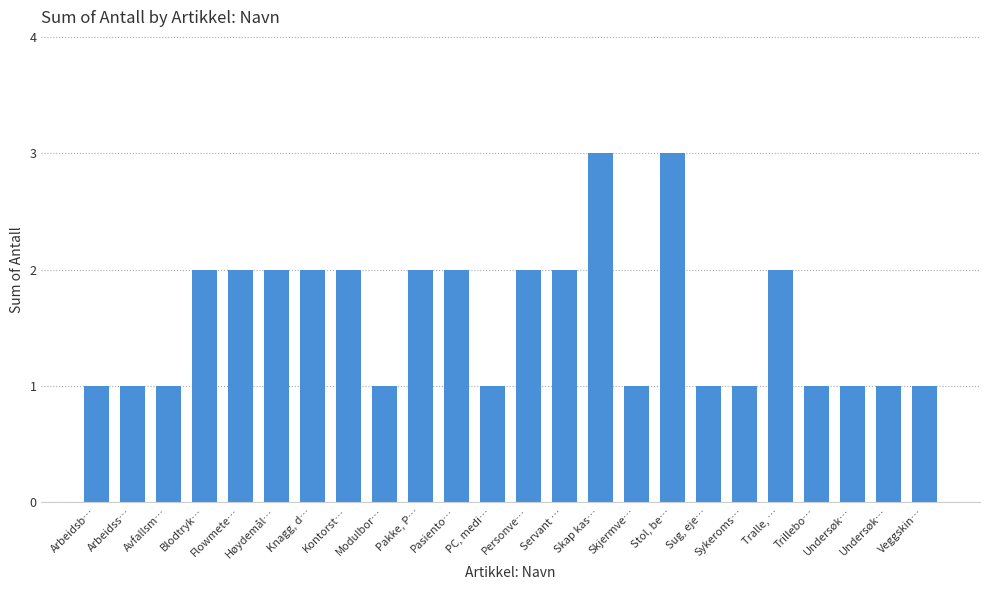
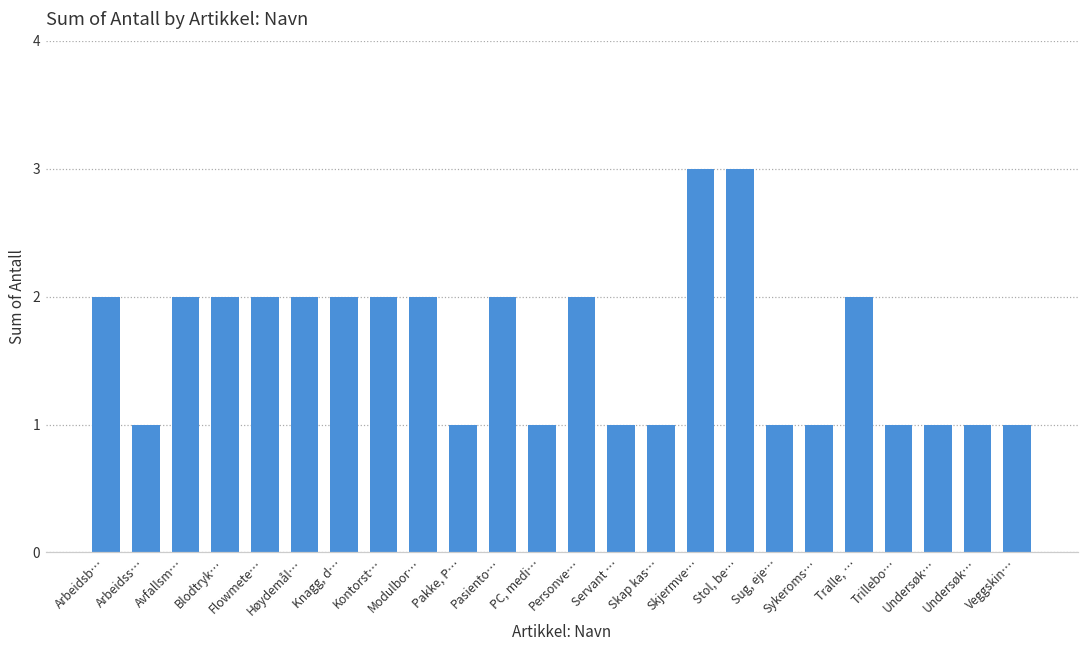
  {
-   "Arbeidsb…": 1,
+   "Arbeidsb…": 2,
    "Arbeidss…": 1,
-   "Avfallsm…": 1,
+   "Avfallsm…": 2,
    "Blodtryk…": 2,
    "Flowmete…": 2,
    "Høydemål…": 2,
    "Knagg, d…": 2,
    "Kontorst…": 2,
-   "Modulbor…": 1,
-   "Pakke, P…": 2,
+   "Modulbor…": 2,
+   "Pakke, P…": 1,
    "Pasiento…": 2,
    "PC, medi…": 1,
    "Personve…": 2,
-   "Servant …": 2,
-   "Skap kas…": 3,
-   "Skjermve…": 1,
+   "Servant …": 1,
+   "Skap kas…": 1,
+   "Skjermve…": 3,
    "Stol, be…": 3,
    "Sug, eje…": 1,
    "Sykeroms…": 1,
    "Tralle, …": 2,
    "Trillebo…": 1,
    "Veggskin…": 1
  }
